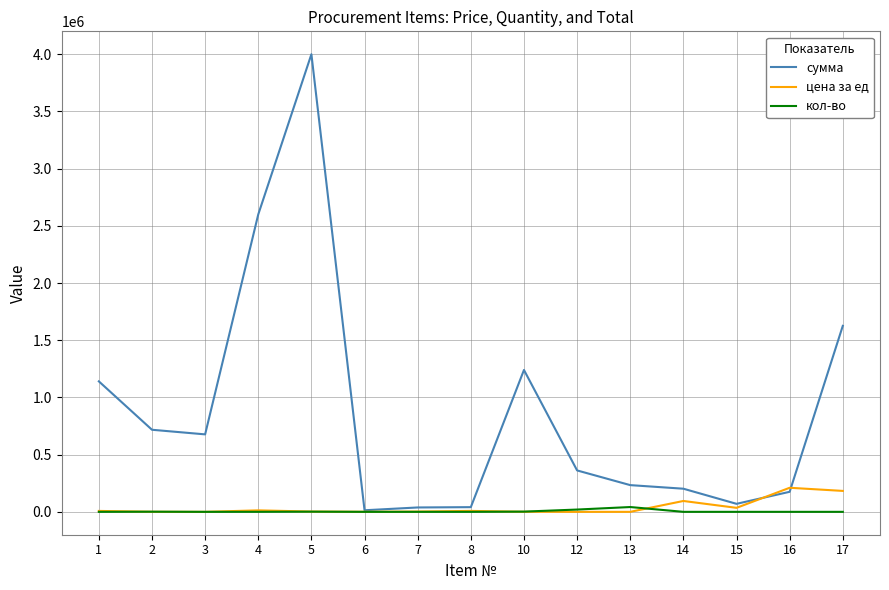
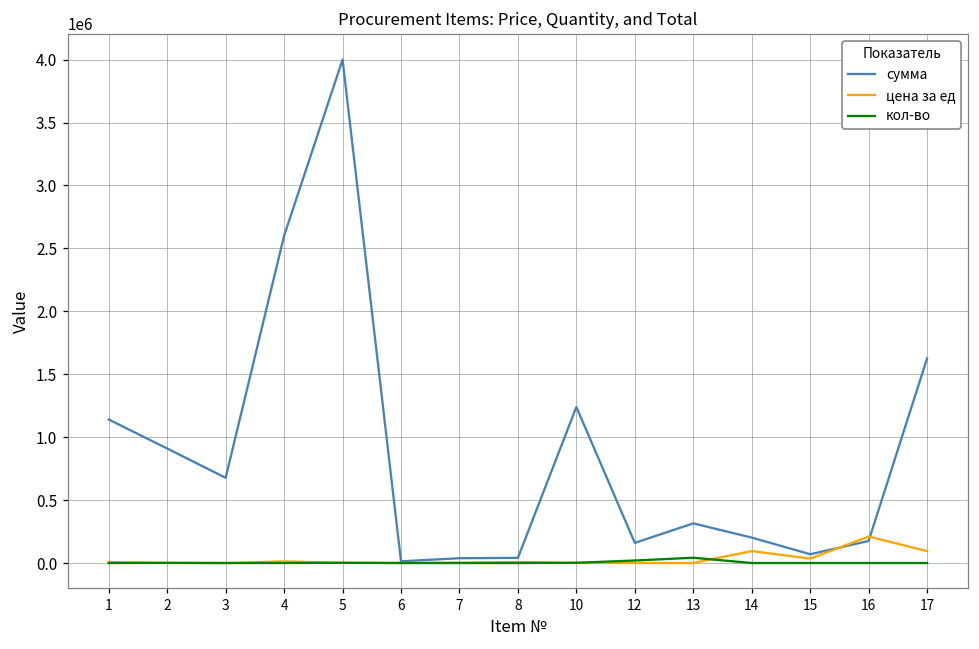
  {
    "сумма": {
      "1": 1140000,
-     "2": 720000,
+     "2": 910000,
      "3": 680000,
      "4": 2600000,
      "5": 4000000,
      "7": 40000,
      "8": 40000,
      "10": 1240000,
-     "12": 360000,
-     "13": 230000,
+     "12": 160000,
+     "13": 320000,
      "14": 200000,
      "15": 70000,
      "16": 180000,
      "17": 1630000
    },
    "цена за ед": {
      "13": 0,
      "14": 100000,
      "15": 40000,
      "16": 210000,
-     "17": 180000
+     "17": 100000
    },
    "кол-во": {
      "13": 40000,
      "14": 0,
      "15": 0,
      "16": 0,
      "17": 0
    }
  }
